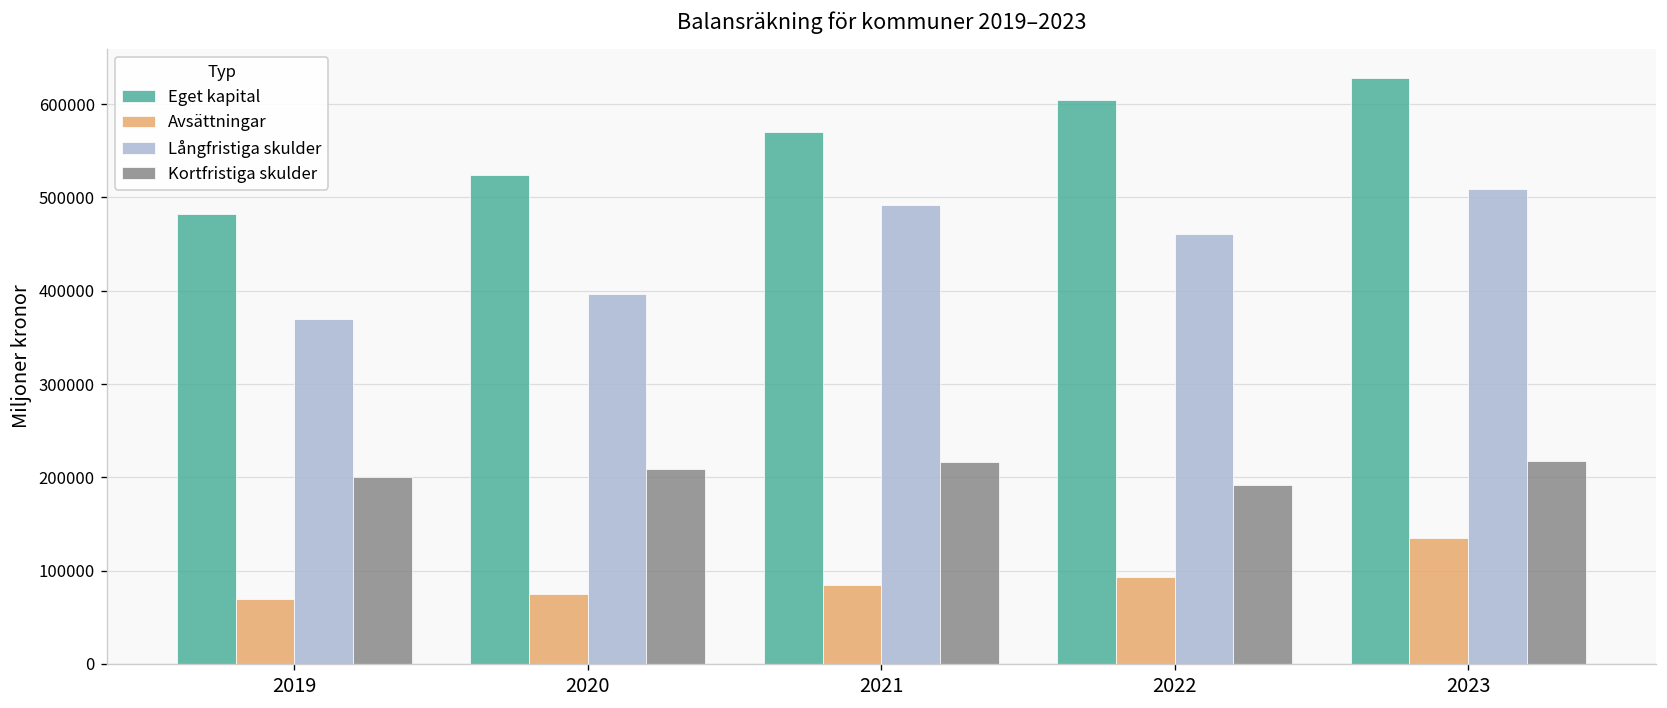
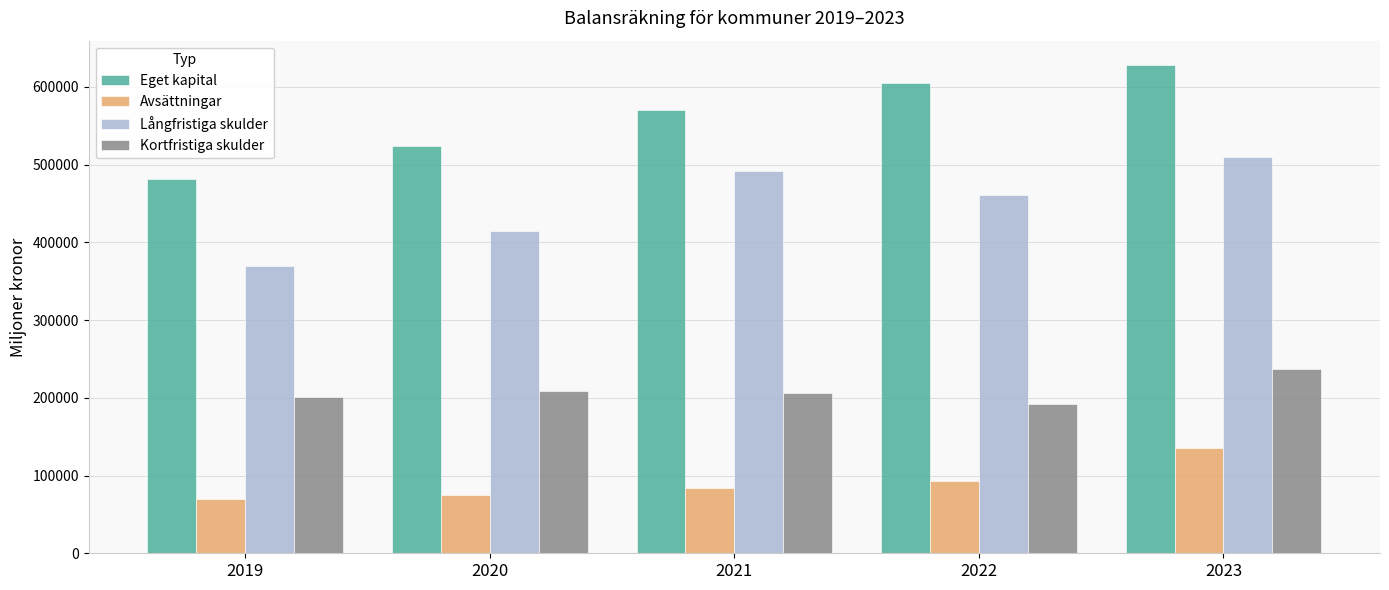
  {
    "Eget kapital": {
      "2019": 480000,
      "2020": 520000,
      "2021": 570000,
      "2022": 600000,
      "2023": 630000
    },
    "Avsättningar": {
      "2019": 70000,
      "2020": 70000,
      "2021": 80000,
      "2022": 90000,
      "2023": 140000
    },
    "Långfristiga skulder": {
      "2019": 370000,
-     "2020": 400000,
+     "2020": 410000,
      "2021": 490000,
      "2022": 460000,
      "2023": 510000
    },
    "Kortfristiga skulder": {
      "2019": 200000,
      "2020": 210000,
-     "2021": 220000,
+     "2021": 210000,
      "2022": 190000,
-     "2023": 220000
+     "2023": 240000
    }
  }
